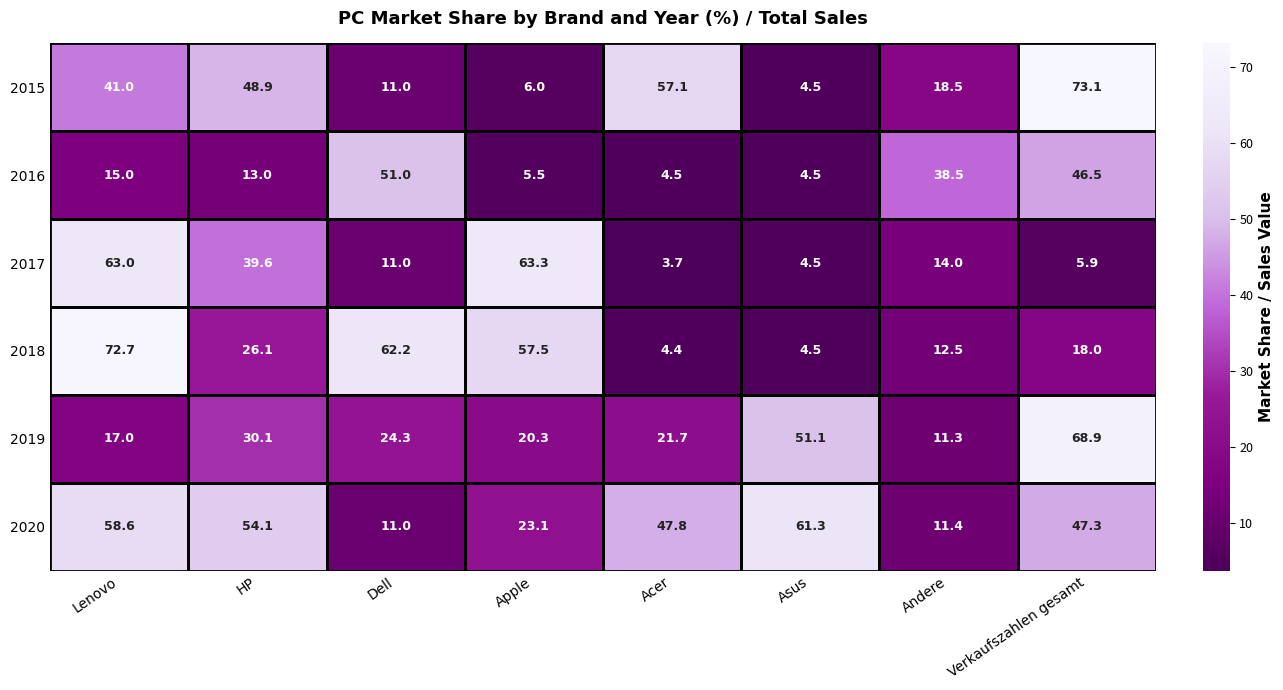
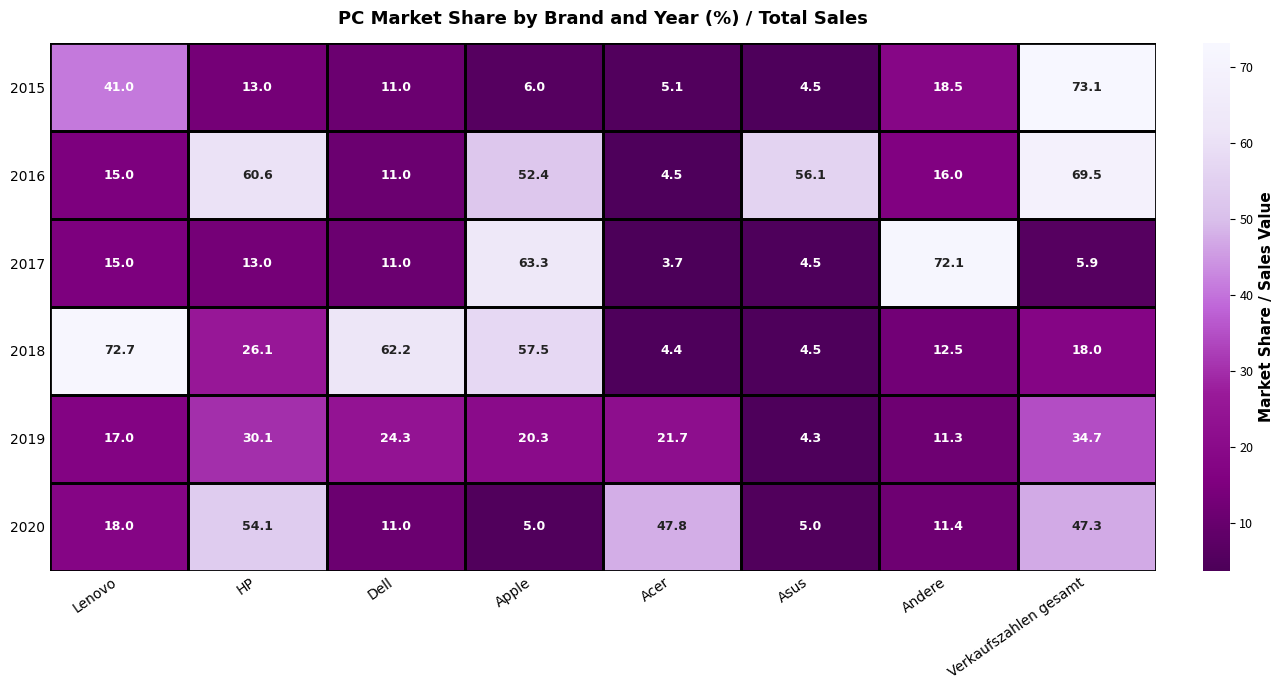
  {
    "2015": {
      "Lenovo": 41.0,
-     "HP": 48.9,
+     "HP": 13.0,
      "Dell": 11.0,
      "Apple": 6.0,
-     "Acer": 57.1,
+     "Acer": 5.1,
      "Asus": 4.5,
      "Andere": 18.5,
      "Verkaufszahlen gesamt": 73.1
    },
    "2016": {
      "Lenovo": 15.0,
-     "HP": 13.0,
-     "Dell": 51.0,
-     "Apple": 5.5,
+     "HP": 60.6,
+     "Dell": 11.0,
+     "Apple": 52.4,
      "Acer": 4.5,
-     "Asus": 4.5,
-     "Andere": 38.5,
-     "Verkaufszahlen gesamt": 46.5
+     "Asus": 56.1,
+     "Andere": 16.0,
+     "Verkaufszahlen gesamt": 69.5
    },
    "2017": {
-     "Lenovo": 63.0,
-     "HP": 39.6,
+     "Lenovo": 15.0,
+     "HP": 13.0,
      "Dell": 11.0,
      "Apple": 63.3,
      "Acer": 3.7,
      "Asus": 4.5,
-     "Andere": 14.0,
+     "Andere": 72.1,
      "Verkaufszahlen gesamt": 5.9
    },
    "2018": {
      "Lenovo": 72.7,
      "HP": 26.1,
      "Dell": 62.2,
      "Apple": 57.5,
      "Acer": 4.4,
      "Asus": 4.5,
      "Andere": 12.5,
      "Verkaufszahlen gesamt": 18.0
    },
    "2019": {
      "Lenovo": 17.0,
      "HP": 30.1,
      "Dell": 24.3,
      "Apple": 20.3,
      "Acer": 21.7,
-     "Asus": 51.1,
+     "Asus": 4.3,
      "Andere": 11.3,
-     "Verkaufszahlen gesamt": 68.9
+     "Verkaufszahlen gesamt": 34.7
    },
    "2020": {
-     "Lenovo": 58.6,
+     "Lenovo": 18.0,
      "HP": 54.1,
      "Dell": 11.0,
-     "Apple": 23.1,
+     "Apple": 5.0,
      "Acer": 47.8,
-     "Asus": 61.3,
+     "Asus": 5.0,
      "Andere": 11.4,
      "Verkaufszahlen gesamt": 47.3
    }
  }
